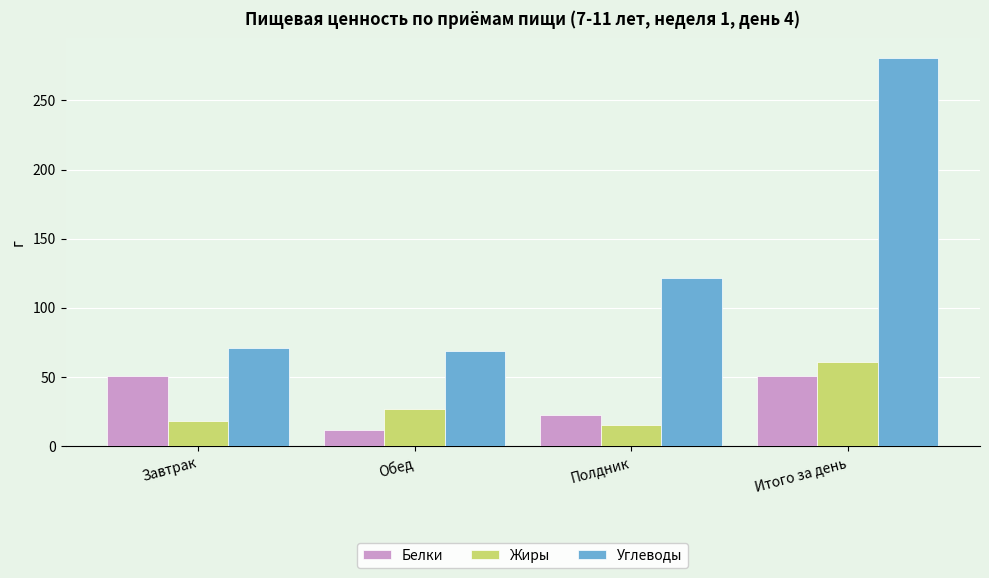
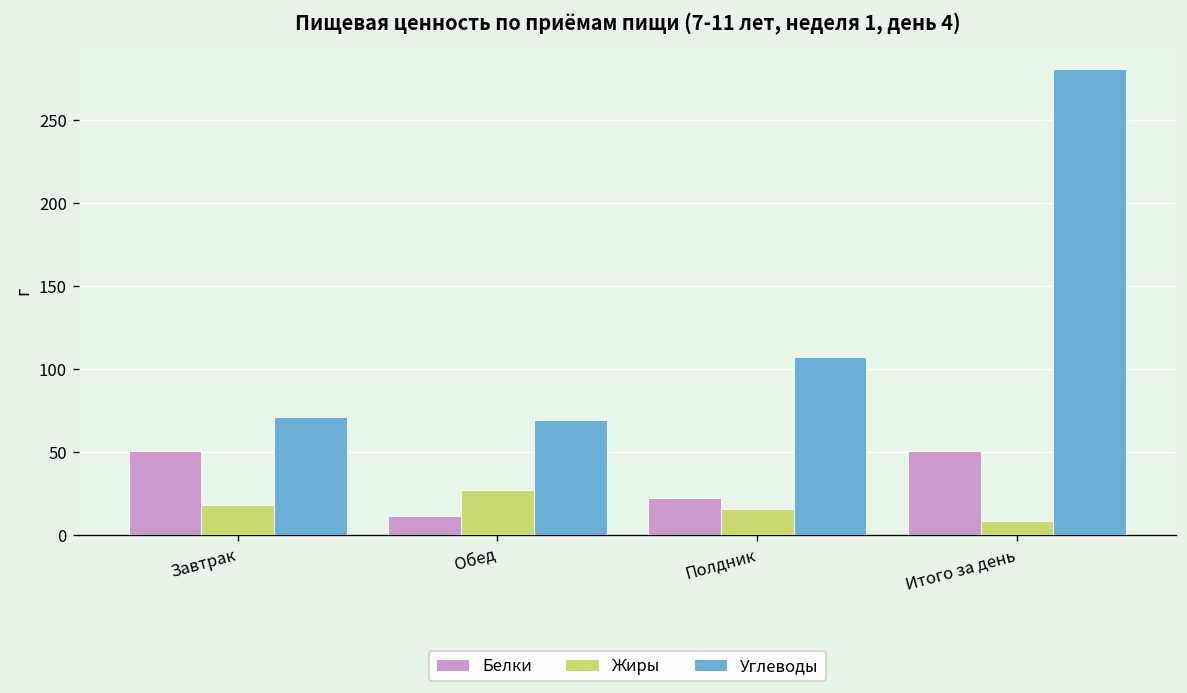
  {
    "Белки": {
      "Завтрак": 51,
      "Обед": 11,
      "Полдник": 22,
      "Итого за день": 51
    },
    "Жиры": {
      "Завтрак": 18,
      "Обед": 27,
      "Полдник": 16,
-     "Итого за день": 61
+     "Итого за день": 8
    },
    "Углеводы": {
      "Завтрак": 71,
      "Обед": 69,
-     "Полдник": 121,
+     "Полдник": 107,
      "Итого за день": 281
    }
  }
